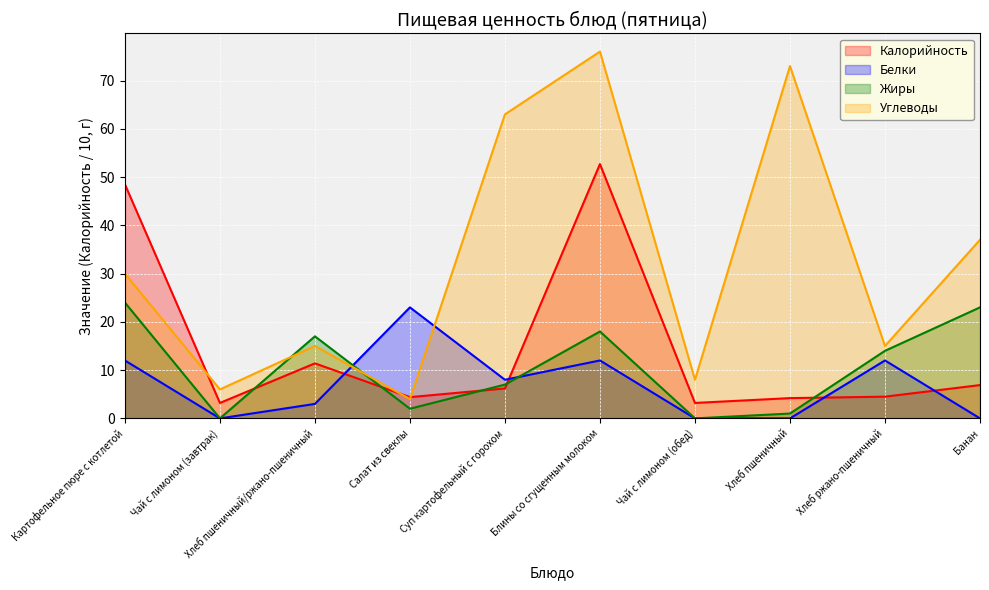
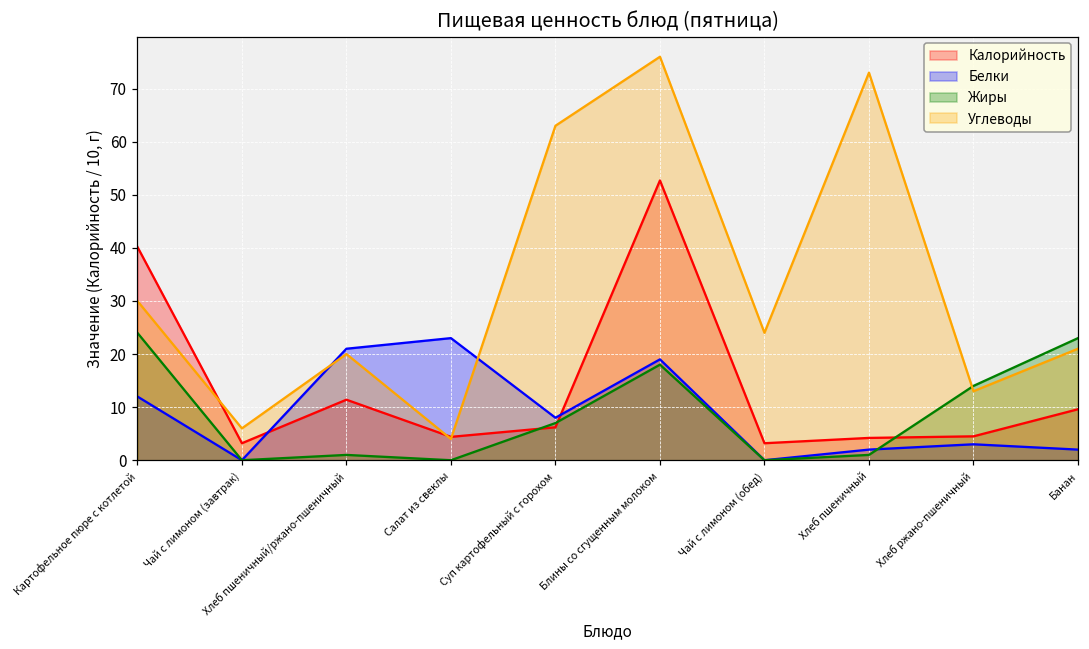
  {
    "Калорийность": {
-     "Картофельное пюре с котлетой": 49,
+     "Картофельное пюре с котлетой": 40,
      "Чай с лимоном (завтрак)": 3,
      "Хлеб пшеничный/ржано-пшеничный": 11,
      "Суп картофельный с горохом": 6,
      "Блины со сгущенным молоком": 53,
      "Чай с лимоном (обед)": 3,
      "Хлеб пшеничный": 4,
      "Хлеб ржано-пшеничный": 5,
-     "Банан": 7
+     "Банан": 10
    },
    "Белки": {
      "Картофельное пюре с котлетой": 12,
-     "Хлеб пшеничный/ржано-пшеничный": 3,
+     "Хлеб пшеничный/ржано-пшеничный": 21,
      "Салат из свеклы": 23,
      "Суп картофельный с горохом": 8,
-     "Блины со сгущенным молоком": 12,
-     "Хлеб пшеничный": 0,
-     "Хлеб ржано-пшеничный": 12,
-     "Банан": 0
+     "Блины со сгущенным молоком": 19,
+     "Хлеб пшеничный": 2,
+     "Хлеб ржано-пшеничный": 3,
+     "Банан": 2
    },
    "Жиры": {
      "Картофельное пюре с котлетой": 24,
-     "Хлеб пшеничный/ржано-пшеничный": 17,
-     "Салат из свеклы": 2,
+     "Хлеб пшеничный/ржано-пшеничный": 1,
+     "Салат из свеклы": 0,
      "Суп картофельный с горохом": 7,
      "Блины со сгущенным молоком": 18,
      "Хлеб пшеничный": 1,
      "Хлеб ржано-пшеничный": 14,
      "Банан": 23
    },
    "Углеводы": {
      "Картофельное пюре с котлетой": 30,
      "Чай с лимоном (завтрак)": 6,
-     "Хлеб пшеничный/ржано-пшеничный": 15,
+     "Хлеб пшеничный/ржано-пшеничный": 20,
      "Суп картофельный с горохом": 63,
      "Блины со сгущенным молоком": 76,
-     "Чай с лимоном (обед)": 8,
+     "Чай с лимоном (обед)": 24,
      "Хлеб пшеничный": 73,
-     "Хлеб ржано-пшеничный": 15,
-     "Банан": 37
+     "Хлеб ржано-пшеничный": 13,
+     "Банан": 21
    }
  }
